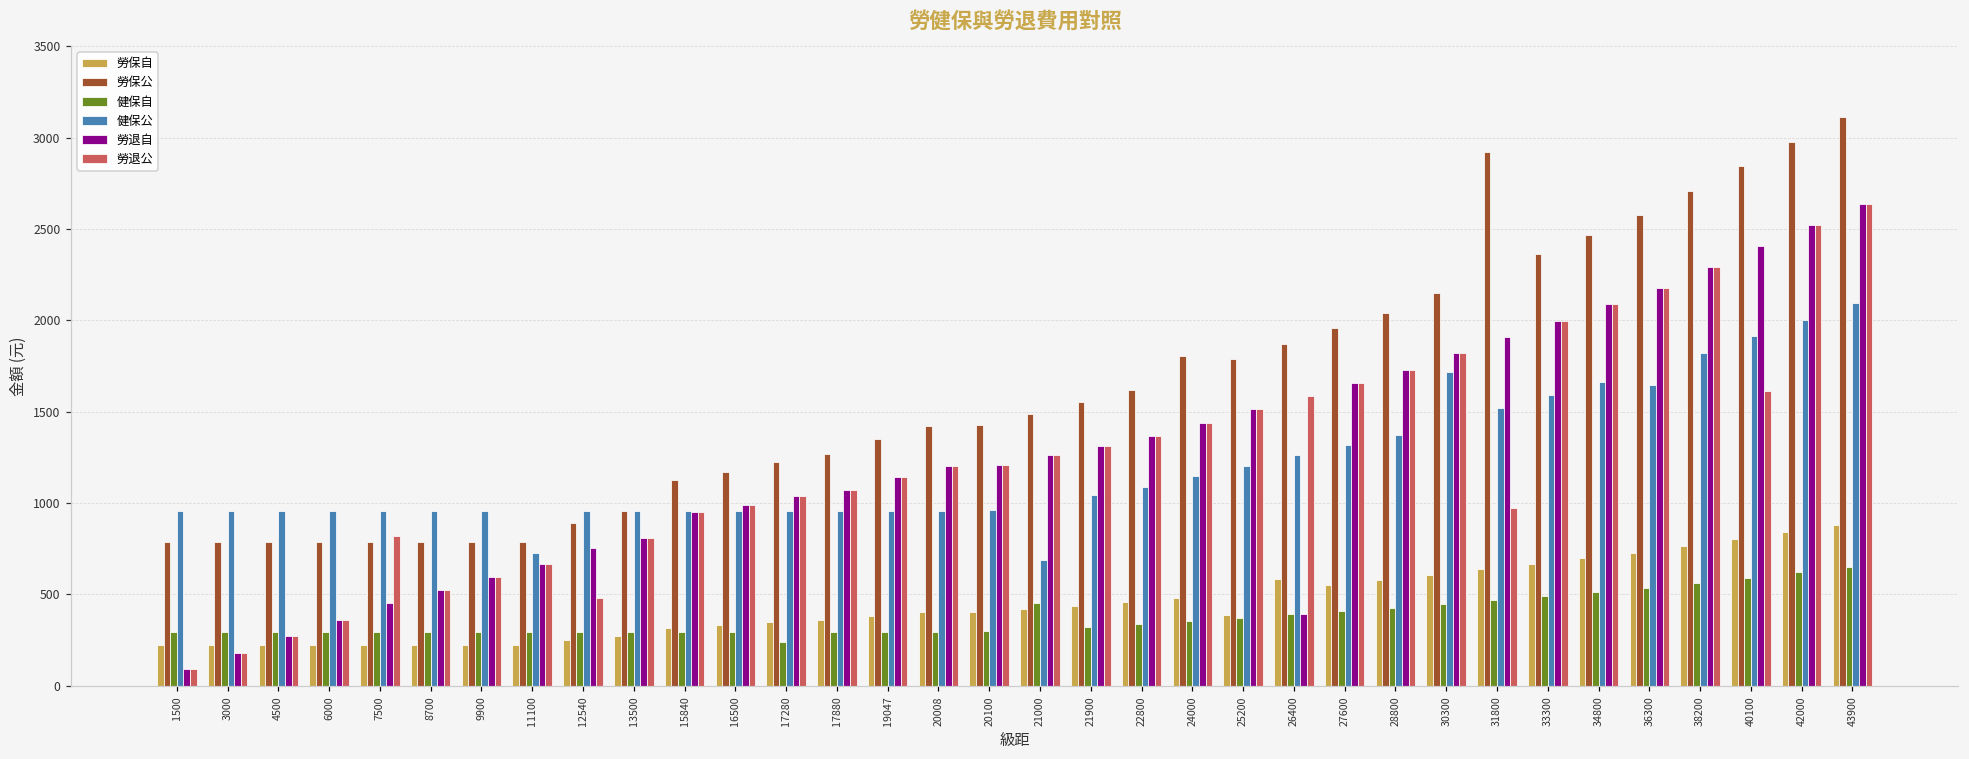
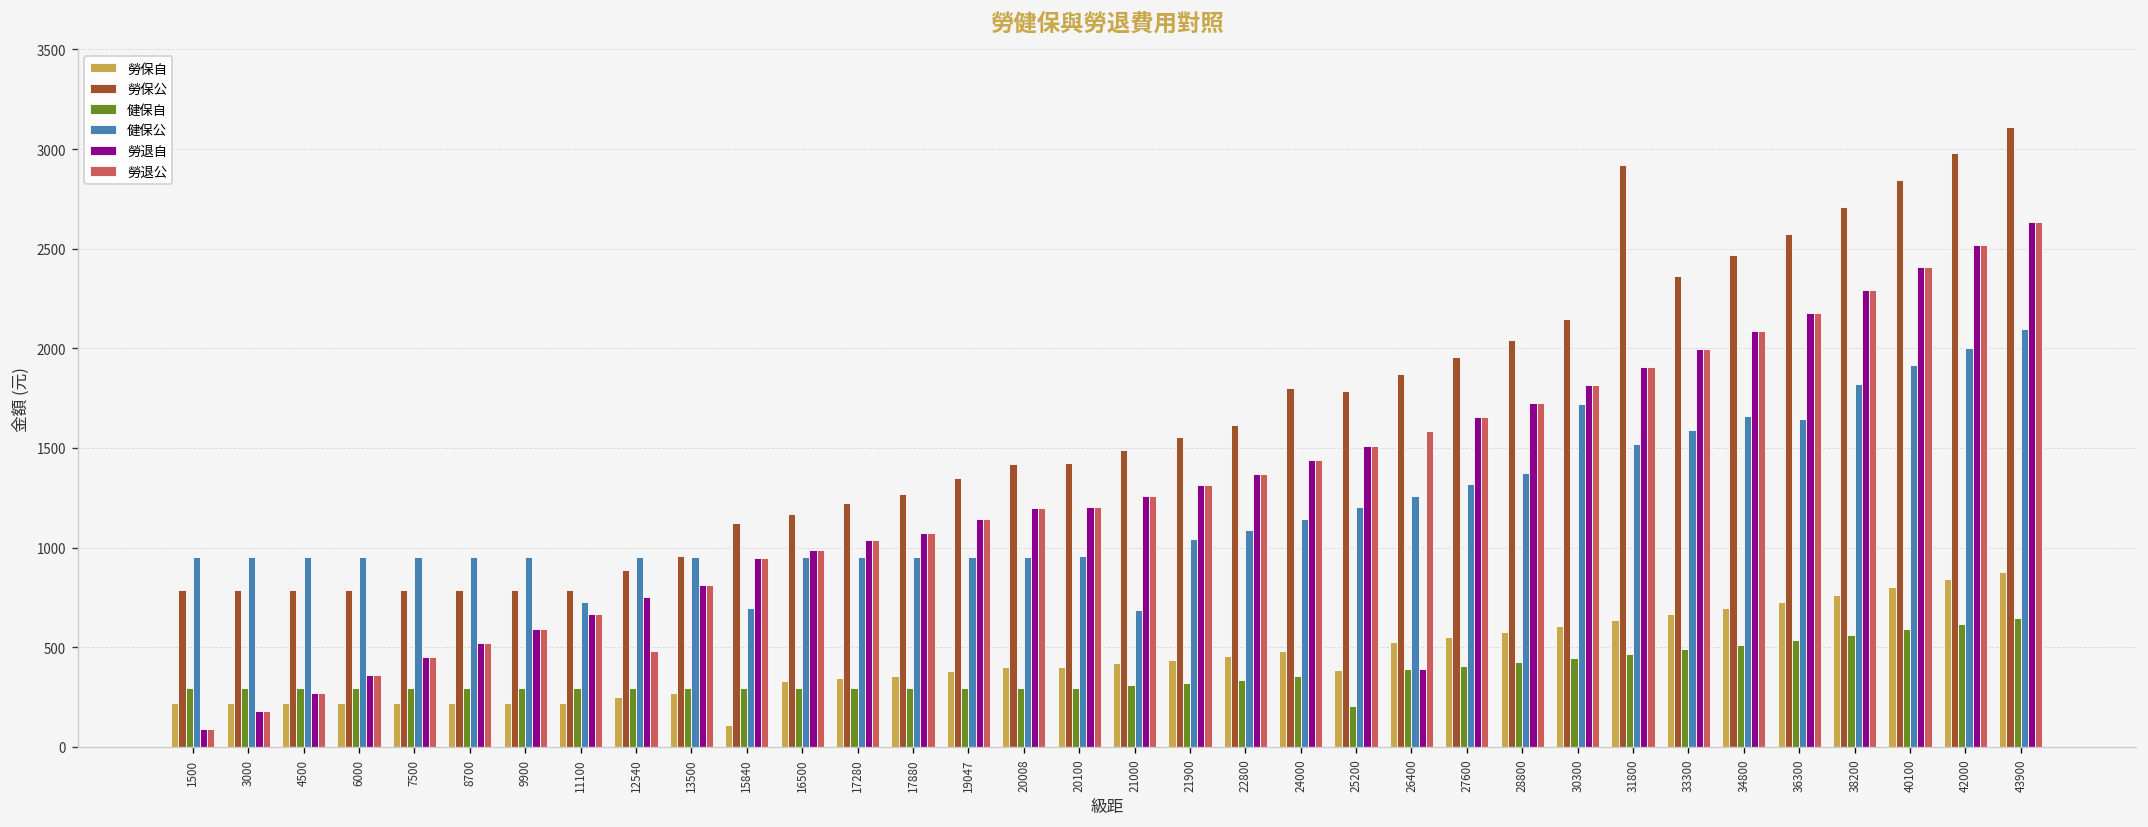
  {
    "勞保自": {
      "1500": 220,
      "3000": 220,
      "4500": 220,
      "6000": 220,
      "7500": 220,
      "8700": 220,
      "9900": 220,
      "11100": 220,
      "12540": 250,
      "13500": 270,
-     "15840": 320,
+     "15840": 110,
      "16500": 330,
      "17280": 350,
      "17880": 360,
      "19047": 380,
      "20008": 400,
      "20100": 400,
      "21000": 420,
      "21900": 440,
      "22800": 460,
      "24000": 480,
      "25200": 390,
-     "26400": 590,
+     "26400": 530,
      "27600": 550,
      "28800": 580,
      "30300": 610,
      "31800": 640,
      "33300": 670,
      "34800": 700,
      "36300": 730,
      "38200": 760,
      "40100": 800,
      "42000": 840,
      "43900": 880
    },
    "健保自": {
      "1500": 300,
      "3000": 300,
      "4500": 300,
      "6000": 300,
      "7500": 300,
      "8700": 300,
      "9900": 300,
      "11100": 300,
      "12540": 300,
      "13500": 300,
      "15840": 300,
      "16500": 300,
-     "17280": 240,
+     "17280": 300,
      "17880": 300,
      "19047": 300,
      "20008": 300,
      "20100": 300,
-     "21000": 450,
+     "21000": 310,
      "21900": 320,
      "22800": 340,
      "24000": 350,
-     "25200": 370,
+     "25200": 210,
      "26400": 390,
      "27600": 410,
      "28800": 420,
      "30300": 450,
      "31800": 470,
      "33300": 490,
      "34800": 510,
      "36300": 540,
      "38200": 560,
      "40100": 590,
      "42000": 620,
      "43900": 650
    },
    "健保公": {
      "1500": 960,
      "3000": 960,
      "4500": 960,
      "6000": 960,
      "7500": 960,
      "8700": 960,
      "9900": 960,
      "11100": 730,
      "12540": 960,
      "13500": 960,
-     "15840": 960,
+     "15840": 700,
      "16500": 960,
      "17280": 960,
      "17880": 960,
      "19047": 960,
      "20008": 960,
      "20100": 960,
      "21000": 690,
      "21900": 1050,
      "22800": 1090,
      "24000": 1150,
      "25200": 1200,
      "26400": 1260,
      "27600": 1320,
      "28800": 1370,
      "30300": 1720,
      "31800": 1520,
      "33300": 1590,
      "34800": 1660,
      "36300": 1650,
      "38200": 1820,
      "40100": 1910,
      "42000": 2000,
      "43900": 2100
    },
    "勞退公": {
      "1500": 90,
      "3000": 180,
      "4500": 270,
      "6000": 360,
-     "7500": 820,
+     "7500": 450,
      "8700": 520,
      "9900": 590,
      "11100": 670,
      "12540": 480,
      "13500": 810,
      "15840": 950,
      "16500": 990,
      "17280": 1040,
      "17880": 1070,
      "19047": 1140,
      "20008": 1200,
      "20100": 1210,
      "21000": 1260,
      "21900": 1310,
      "22800": 1370,
      "24000": 1440,
      "25200": 1510,
      "26400": 1580,
      "27600": 1660,
      "28800": 1730,
      "30300": 1820,
-     "31800": 970,
+     "31800": 1910,
      "33300": 2000,
      "34800": 2090,
      "36300": 2180,
      "38200": 2290,
-     "40100": 1610,
+     "40100": 2410,
      "42000": 2520,
      "43900": 2630
    }
  }
